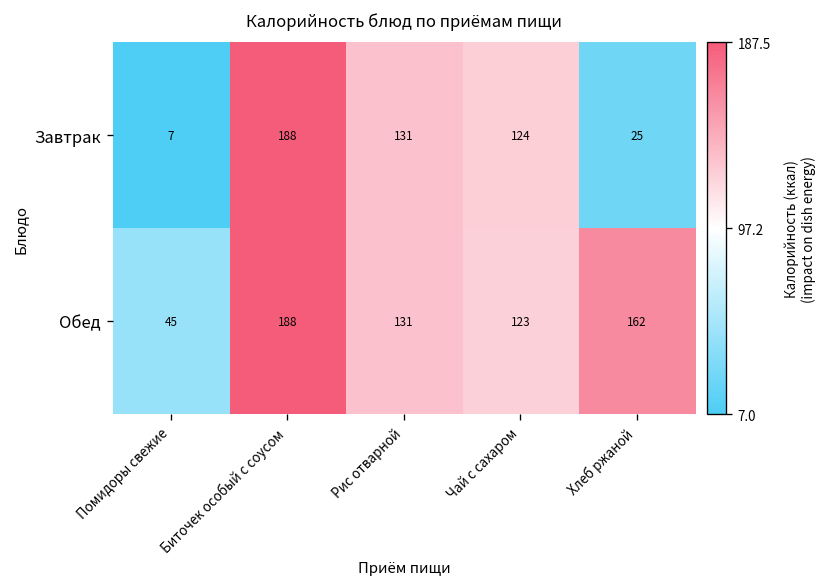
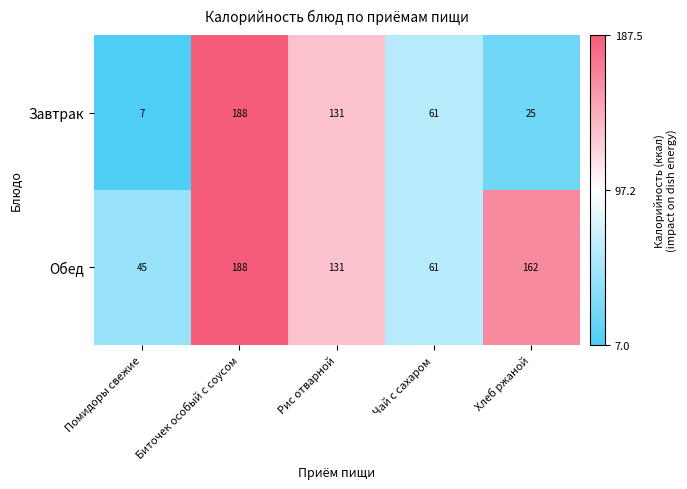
  {
    "Завтрак": {
      "Помидоры свежие": 7,
      "Биточек особый с соусом": 188,
      "Рис отварной": 131,
-     "Чай с сахаром": 124,
+     "Чай с сахаром": 61,
      "Хлеб ржаной": 25
    },
    "Обед": {
      "Помидоры свежие": 45,
      "Биточек особый с соусом": 188,
      "Рис отварной": 131,
-     "Чай с сахаром": 123,
+     "Чай с сахаром": 61,
      "Хлеб ржаной": 162
    }
  }
